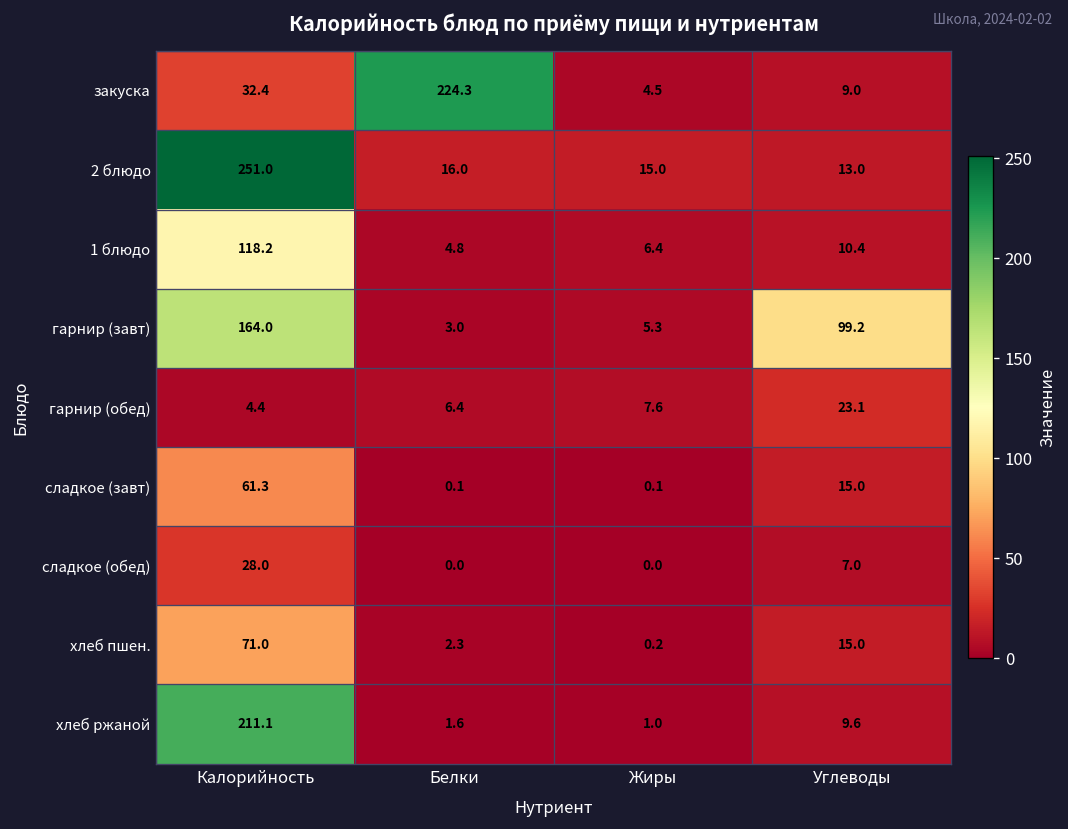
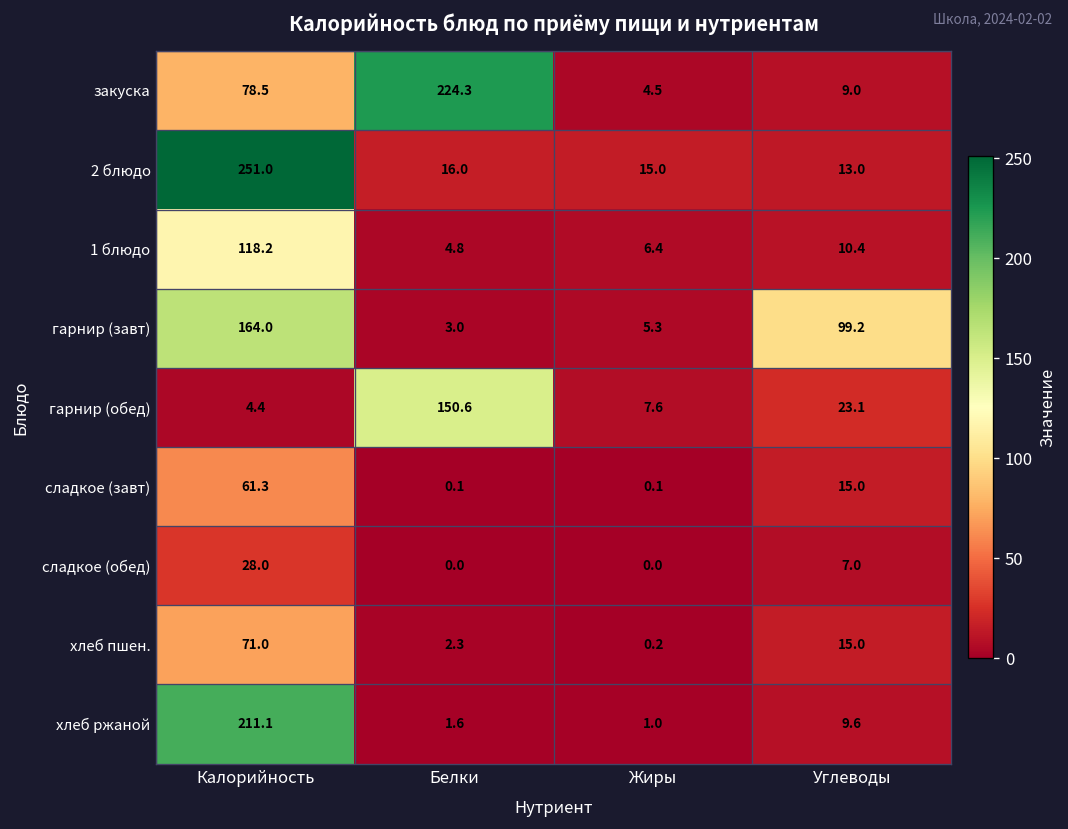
  {
    "закуска": {
-     "Калорийность": 32.4,
+     "Калорийность": 78.5,
      "Белки": 224.3,
      "Жиры": 4.5,
      "Углеводы": 9.0
    },
    "2 блюдо": {
      "Калорийность": 251.0,
      "Белки": 16.0,
      "Жиры": 15.0,
      "Углеводы": 13.0
    },
    "1 блюдо": {
      "Калорийность": 118.2,
      "Белки": 4.8,
      "Жиры": 6.4,
      "Углеводы": 10.4
    },
    "гарнир (завт)": {
      "Калорийность": 164.0,
      "Белки": 3.0,
      "Жиры": 5.3,
      "Углеводы": 99.2
    },
    "гарнир (обед)": {
      "Калорийность": 4.4,
-     "Белки": 6.4,
+     "Белки": 150.6,
      "Жиры": 7.6,
      "Углеводы": 23.1
    },
    "сладкое (завт)": {
      "Калорийность": 61.3,
      "Белки": 0.1,
      "Жиры": 0.1,
      "Углеводы": 15.0
    },
    "сладкое (обед)": {
      "Калорийность": 28.0,
      "Белки": 0.0,
      "Жиры": 0.0,
      "Углеводы": 7.0
    },
    "хлеб пшен.": {
      "Калорийность": 71.0,
      "Белки": 2.3,
      "Жиры": 0.2,
      "Углеводы": 15.0
    },
    "хлеб ржаной": {
      "Калорийность": 211.1,
      "Белки": 1.6,
      "Жиры": 1.0,
      "Углеводы": 9.6
    }
  }
